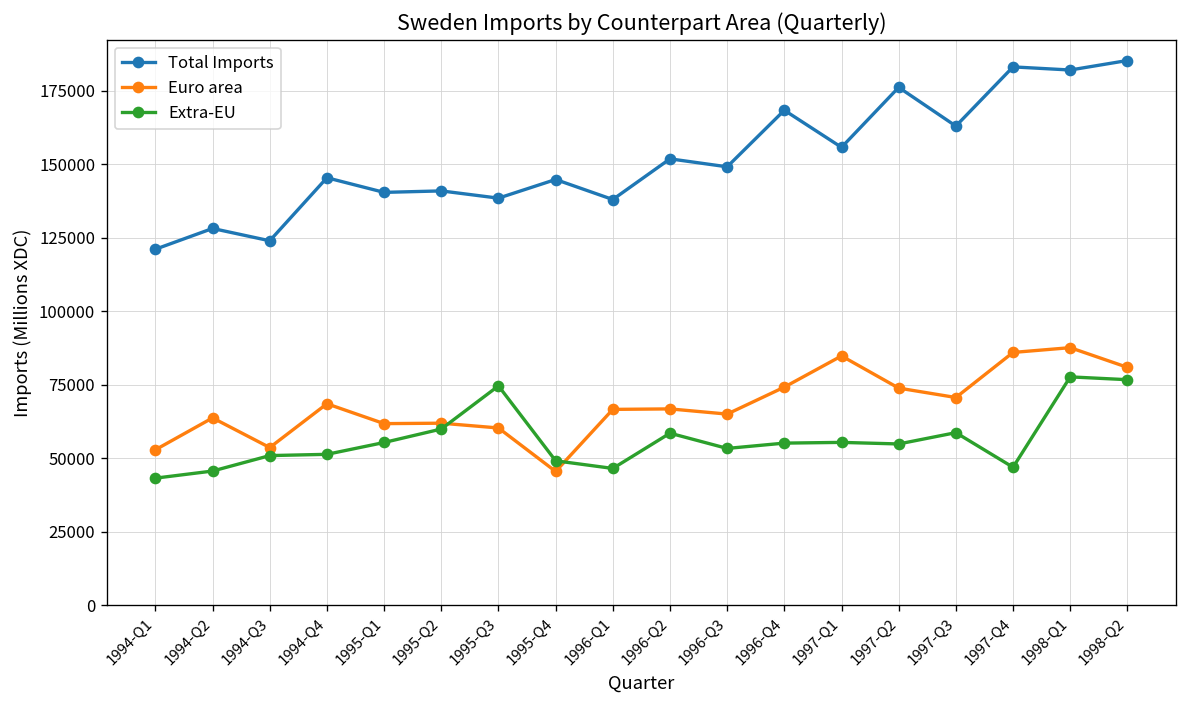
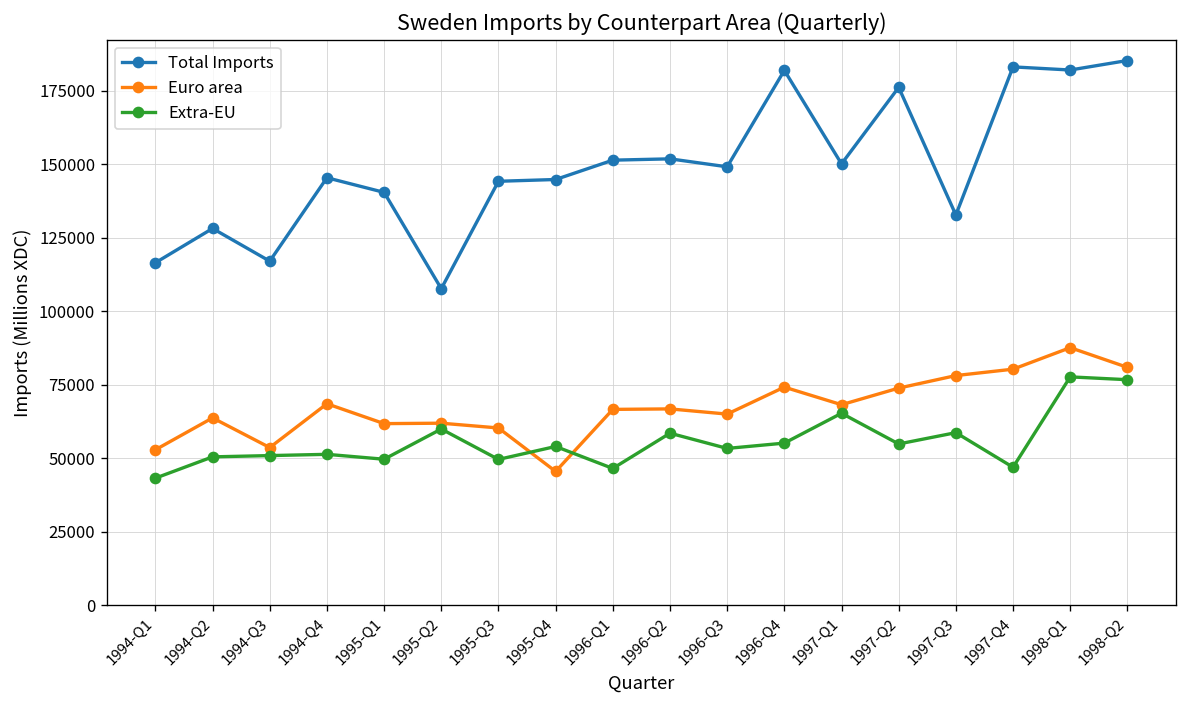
  {
    "Total Imports": {
-     "1994-Q1": 121000,
+     "1994-Q1": 117000,
      "1994-Q2": 128000,
-     "1994-Q3": 124000,
+     "1994-Q3": 117000,
      "1994-Q4": 145000,
      "1995-Q1": 140000,
-     "1995-Q2": 141000,
-     "1995-Q3": 138000,
+     "1995-Q2": 108000,
+     "1995-Q3": 144000,
      "1995-Q4": 145000,
-     "1996-Q1": 138000,
+     "1996-Q1": 151000,
      "1996-Q2": 152000,
      "1996-Q3": 149000,
-     "1996-Q4": 168000,
-     "1997-Q1": 156000,
+     "1996-Q4": 182000,
+     "1997-Q1": 150000,
      "1997-Q2": 176000,
-     "1997-Q3": 163000,
+     "1997-Q3": 133000,
      "1997-Q4": 183000,
      "1998-Q1": 182000,
      "1998-Q2": 185000
    },
    "Euro area": {
      "1994-Q1": 53000,
      "1994-Q2": 64000,
      "1994-Q3": 54000,
      "1994-Q4": 69000,
      "1995-Q1": 62000,
      "1995-Q2": 62000,
      "1995-Q3": 60000,
      "1995-Q4": 46000,
      "1996-Q1": 67000,
      "1996-Q2": 67000,
      "1996-Q3": 65000,
      "1996-Q4": 74000,
-     "1997-Q1": 85000,
+     "1997-Q1": 68000,
      "1997-Q2": 74000,
-     "1997-Q3": 71000,
-     "1997-Q4": 86000,
+     "1997-Q3": 78000,
+     "1997-Q4": 80000,
      "1998-Q1": 88000,
      "1998-Q2": 81000
    },
    "Extra-EU": {
      "1994-Q1": 43000,
-     "1994-Q2": 46000,
+     "1994-Q2": 50000,
      "1994-Q3": 51000,
      "1994-Q4": 51000,
-     "1995-Q1": 55000,
+     "1995-Q1": 50000,
      "1995-Q2": 60000,
-     "1995-Q3": 75000,
-     "1995-Q4": 49000,
+     "1995-Q3": 50000,
+     "1995-Q4": 54000,
      "1996-Q1": 47000,
      "1996-Q2": 59000,
      "1996-Q3": 53000,
      "1996-Q4": 55000,
-     "1997-Q1": 55000,
+     "1997-Q1": 65000,
      "1997-Q2": 55000,
      "1997-Q3": 59000,
      "1997-Q4": 47000,
      "1998-Q1": 78000,
      "1998-Q2": 77000
    }
  }
